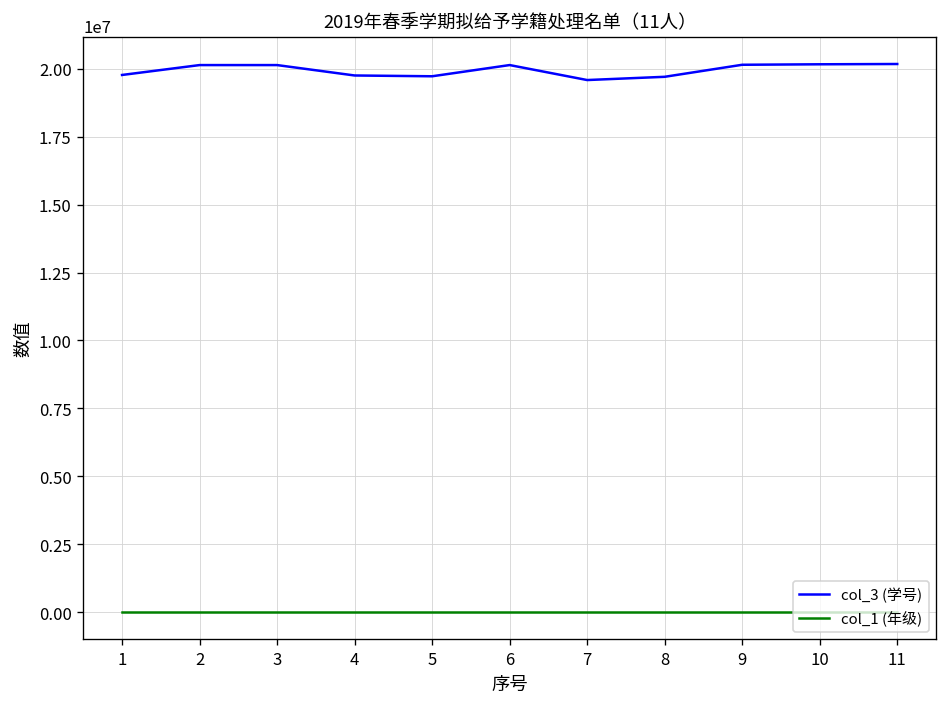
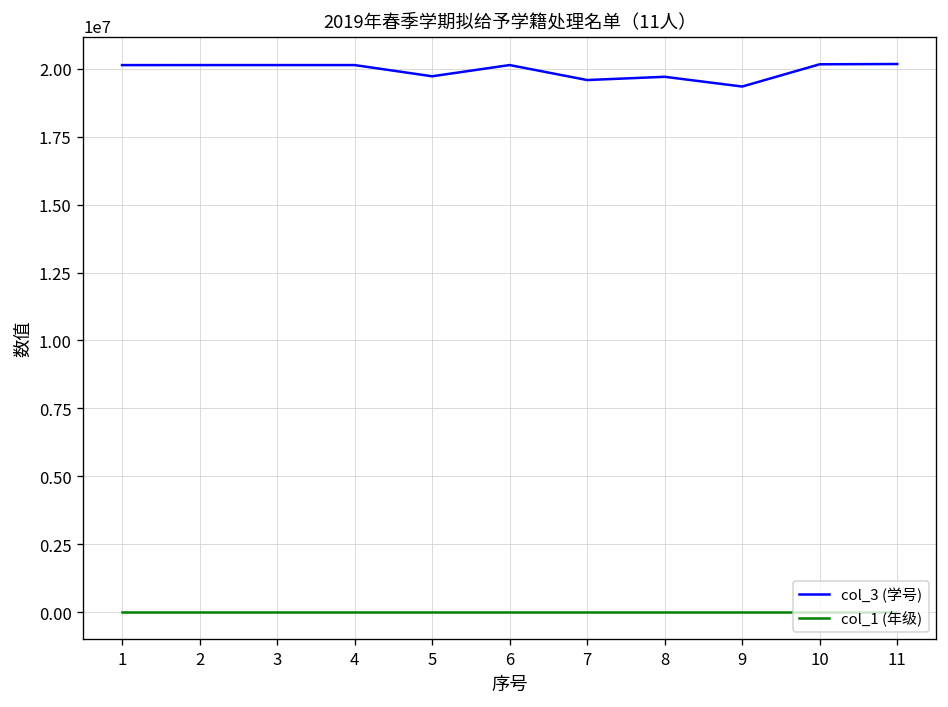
  {
    "col_3 (学号)": {
-     "1": 19800000,
+     "1": 20100000,
      "2": 20100000,
      "3": 20100000,
-     "4": 19800000,
+     "4": 20100000,
      "5": 19700000,
      "6": 20100000,
      "7": 19600000,
      "8": 19700000,
-     "9": 20100000,
+     "9": 19300000,
      "10": 20200000,
      "11": 20200000
    },
    "col_1 (年级)": {
      "1": 0,
      "2": 0,
      "3": 0,
      "4": 0,
      "5": 0,
      "6": 0,
      "7": 0,
      "8": 0,
      "9": 0
    }
  }
